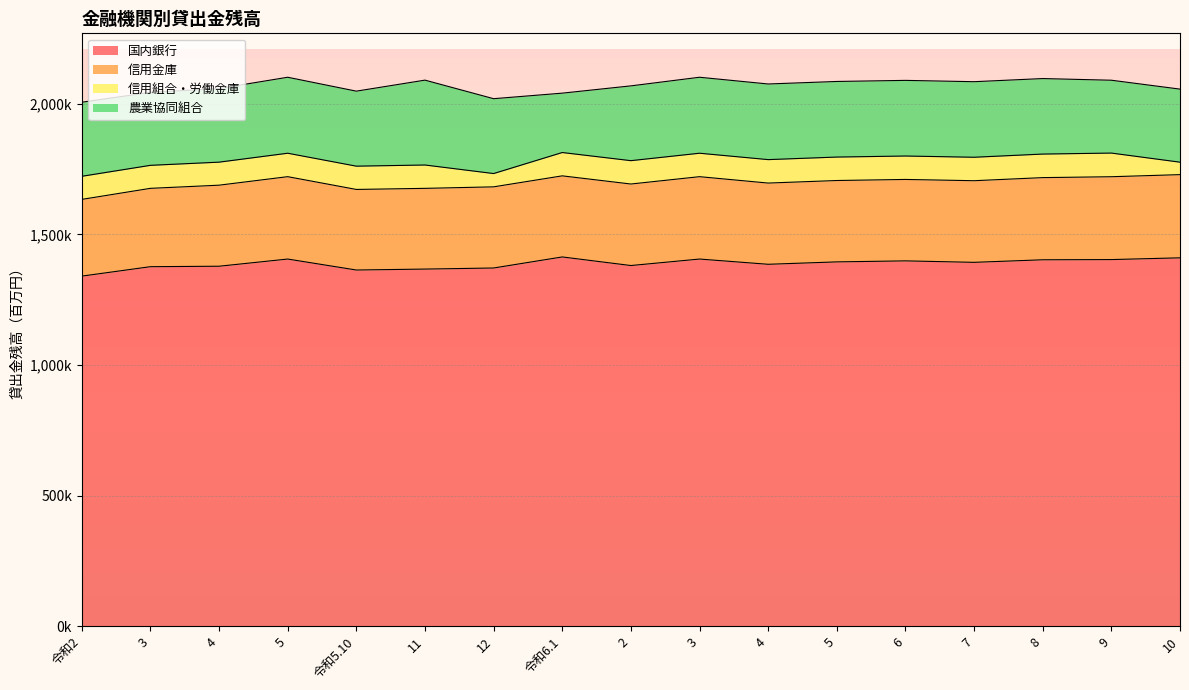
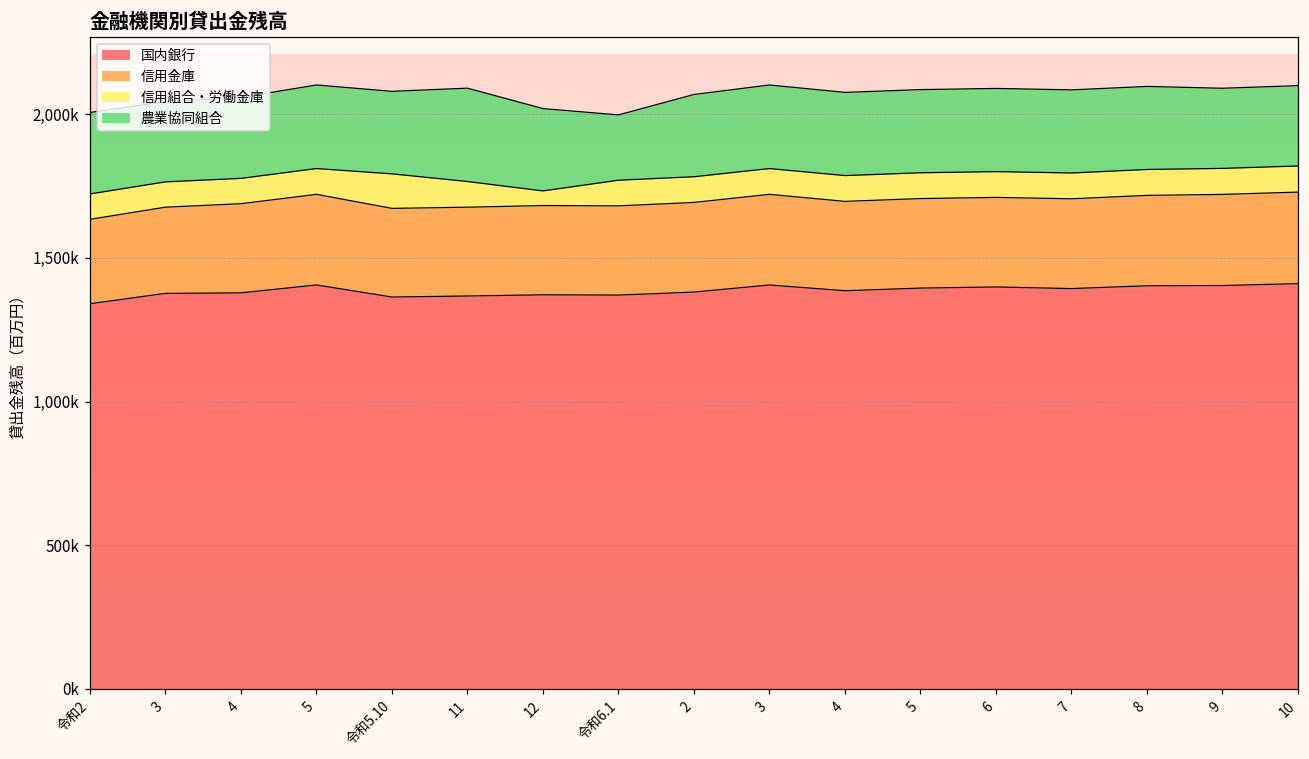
  {
    "国内銀行": {
      "令和2": "1,340,000",
      "令和5.10": "1,360,000",
      "11": "1,370,000",
      "12": "1,370,000",
-     "令和6.1": "1,410,000",
+     "令和6.1": "1,370,000",
      "2": "1,380,000",
      "6": "1,400,000",
      "7": "1,390,000",
      "8": "1,400,000",
      "9": "1,400,000",
      "10": "1,410,000"
    },
    "信用金庫": {
      "令和2": "290,000",
      "令和5.10": "310,000",
      "11": "310,000",
      "12": "310,000",
      "令和6.1": "310,000",
      "2": "310,000",
      "6": "310,000",
      "7": "310,000",
      "8": "310,000",
      "9": "320,000",
      "10": "320,000"
    },
    "信用組合・労働金庫": {
      "令和2": "90,000",
-     "令和5.10": "90,000",
+     "令和5.10": "120,000",
      "11": "90,000",
      "12": "50,000",
      "令和6.1": "90,000",
      "2": "90,000",
      "6": "90,000",
      "7": "90,000",
      "8": "90,000",
      "9": "90,000",
-     "10": "50,000"
+     "10": "90,000"
    },
    "農業協同組合": {
      "令和2": "280,000",
      "令和5.10": "290,000",
      "11": "330,000",
      "12": "290,000",
      "令和6.1": "230,000",
      "2": "290,000",
      "6": "290,000",
      "7": "290,000",
      "8": "290,000",
      "9": "280,000",
      "10": "280,000"
    }
  }
